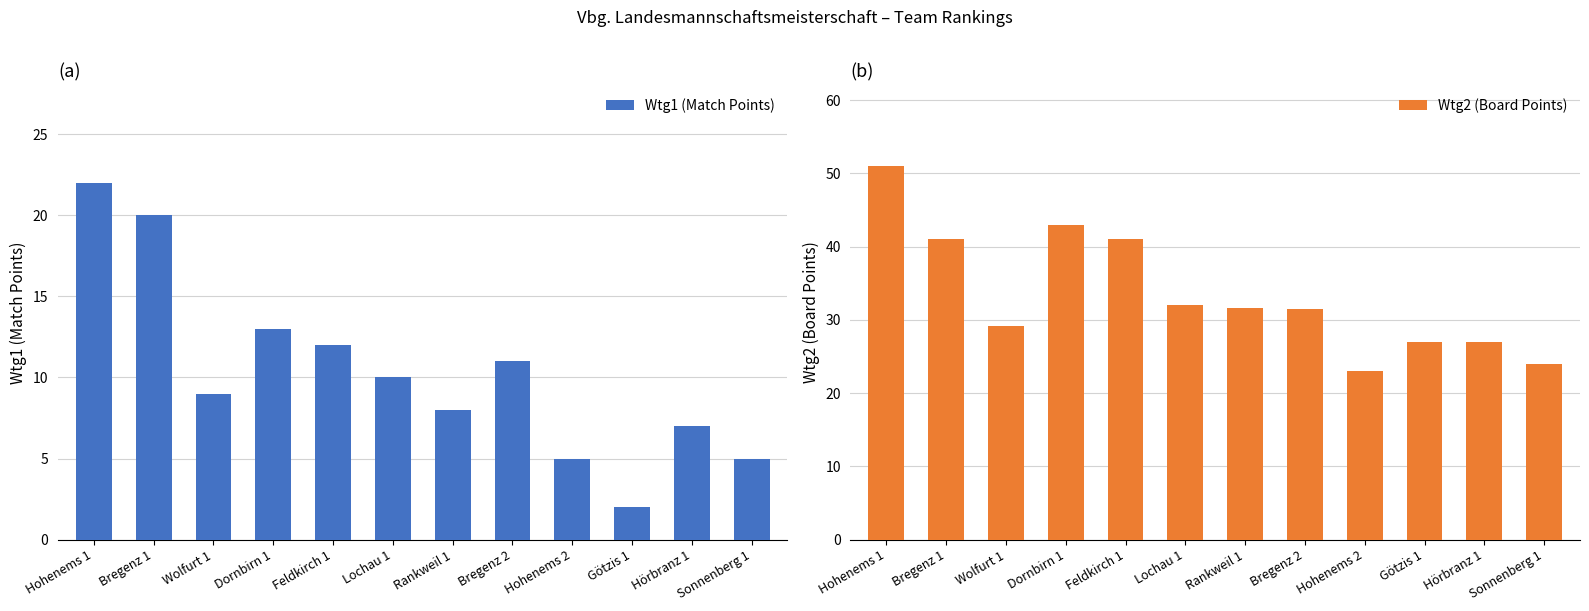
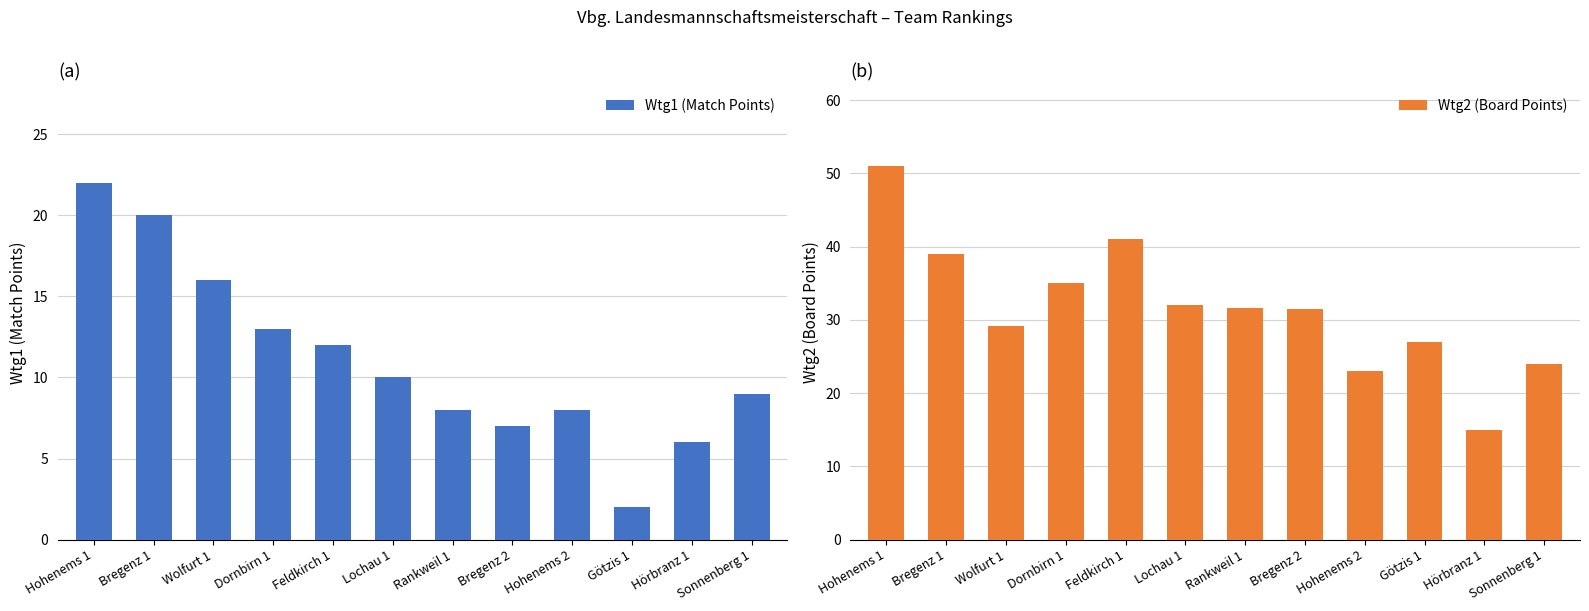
  {
    "(a)": {
      "Hohenems 1": 22,
      "Bregenz 1": 20,
-     "Wolfurt 1": 9,
+     "Wolfurt 1": 16,
      "Dornbirn 1": 13,
      "Feldkirch 1": 12,
      "Lochau 1": 10,
      "Rankweil 1": 8,
-     "Bregenz 2": 11,
-     "Hohenems 2": 5,
+     "Bregenz 2": 7,
+     "Hohenems 2": 8,
      "Götzis 1": 2,
-     "Hörbranz 1": 7,
-     "Sonnenberg 1": 5
+     "Hörbranz 1": 6,
+     "Sonnenberg 1": 9
    },
    "(b)": {
      "Hohenems 1": 51,
-     "Bregenz 1": 41,
+     "Bregenz 1": 39,
      "Wolfurt 1": 29,
-     "Dornbirn 1": 43,
+     "Dornbirn 1": 35,
      "Feldkirch 1": 41,
      "Lochau 1": 32,
      "Rankweil 1": 32,
      "Bregenz 2": 32,
      "Hohenems 2": 23,
      "Götzis 1": 27,
-     "Hörbranz 1": 27,
+     "Hörbranz 1": 15,
      "Sonnenberg 1": 24
    }
  }
